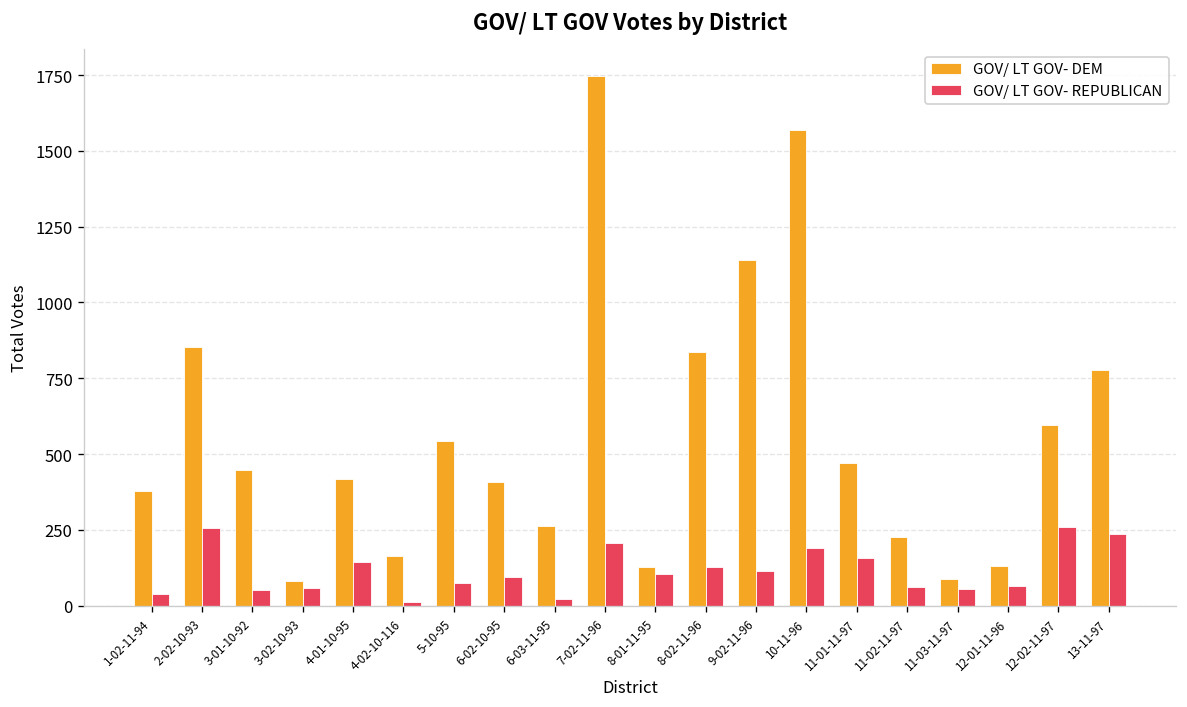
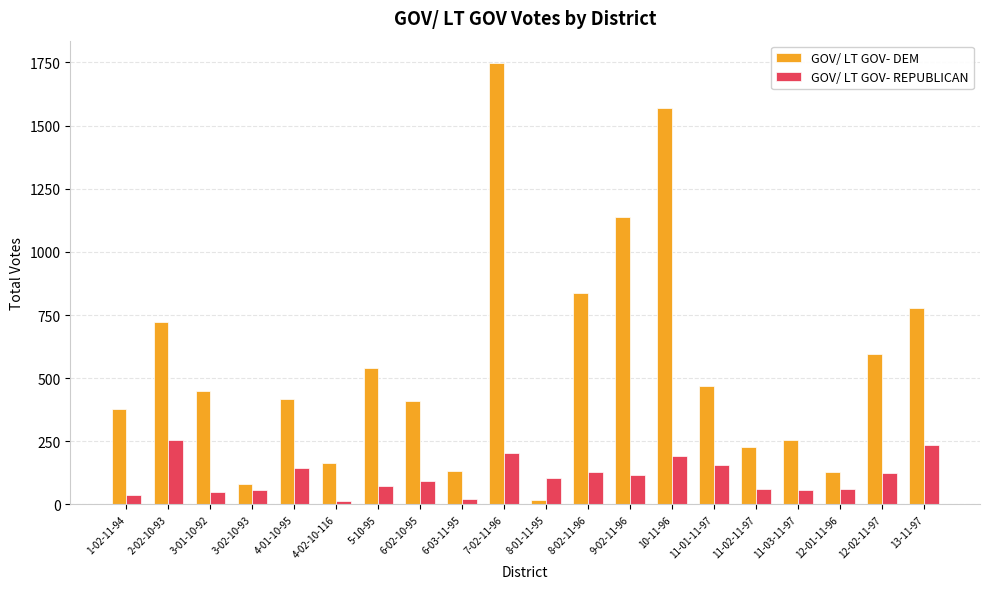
  {
    "GOV/ LT GOV- DEM": {
      "1-02-11-94": 380,
-     "2-02-10-93": 850,
+     "2-02-10-93": 720,
      "3-01-10-92": 450,
      "3-02-10-93": 80,
      "4-01-10-95": 420,
      "4-02-10-116": 160,
      "5-10-95": 540,
      "6-02-10-95": 410,
-     "6-03-11-95": 260,
+     "6-03-11-95": 130,
      "7-02-11-96": 1750,
-     "8-01-11-95": 130,
+     "8-01-11-95": 20,
      "8-02-11-96": 840,
      "9-02-11-96": 1140,
      "10-11-96": 1570,
      "11-01-11-97": 470,
      "11-02-11-97": 230,
-     "11-03-11-97": 90,
+     "11-03-11-97": 260,
      "12-01-11-96": 130,
      "12-02-11-97": 600,
      "13-11-97": 780
    },
    "GOV/ LT GOV- REPUBLICAN": {
      "1-02-11-94": 40,
      "2-02-10-93": 260,
      "3-01-10-92": 50,
      "3-02-10-93": 60,
      "4-01-10-95": 150,
      "4-02-10-116": 10,
      "5-10-95": 80,
      "6-02-10-95": 90,
      "6-03-11-95": 20,
      "7-02-11-96": 210,
      "8-01-11-95": 110,
      "8-02-11-96": 130,
      "9-02-11-96": 120,
      "10-11-96": 190,
      "11-01-11-97": 160,
      "11-02-11-97": 60,
      "11-03-11-97": 60,
      "12-01-11-96": 60,
-     "12-02-11-97": 260,
+     "12-02-11-97": 120,
      "13-11-97": 240
    }
  }
